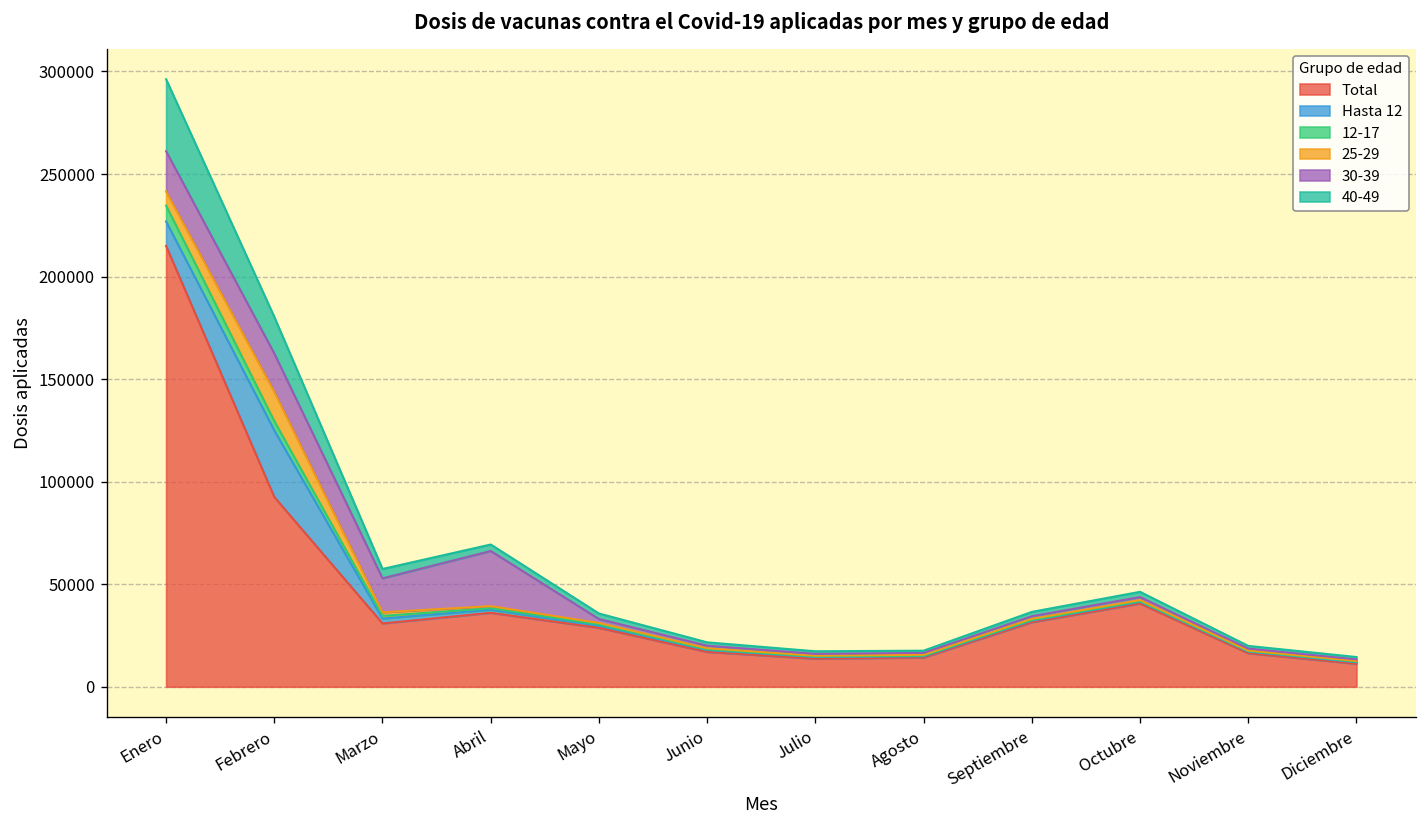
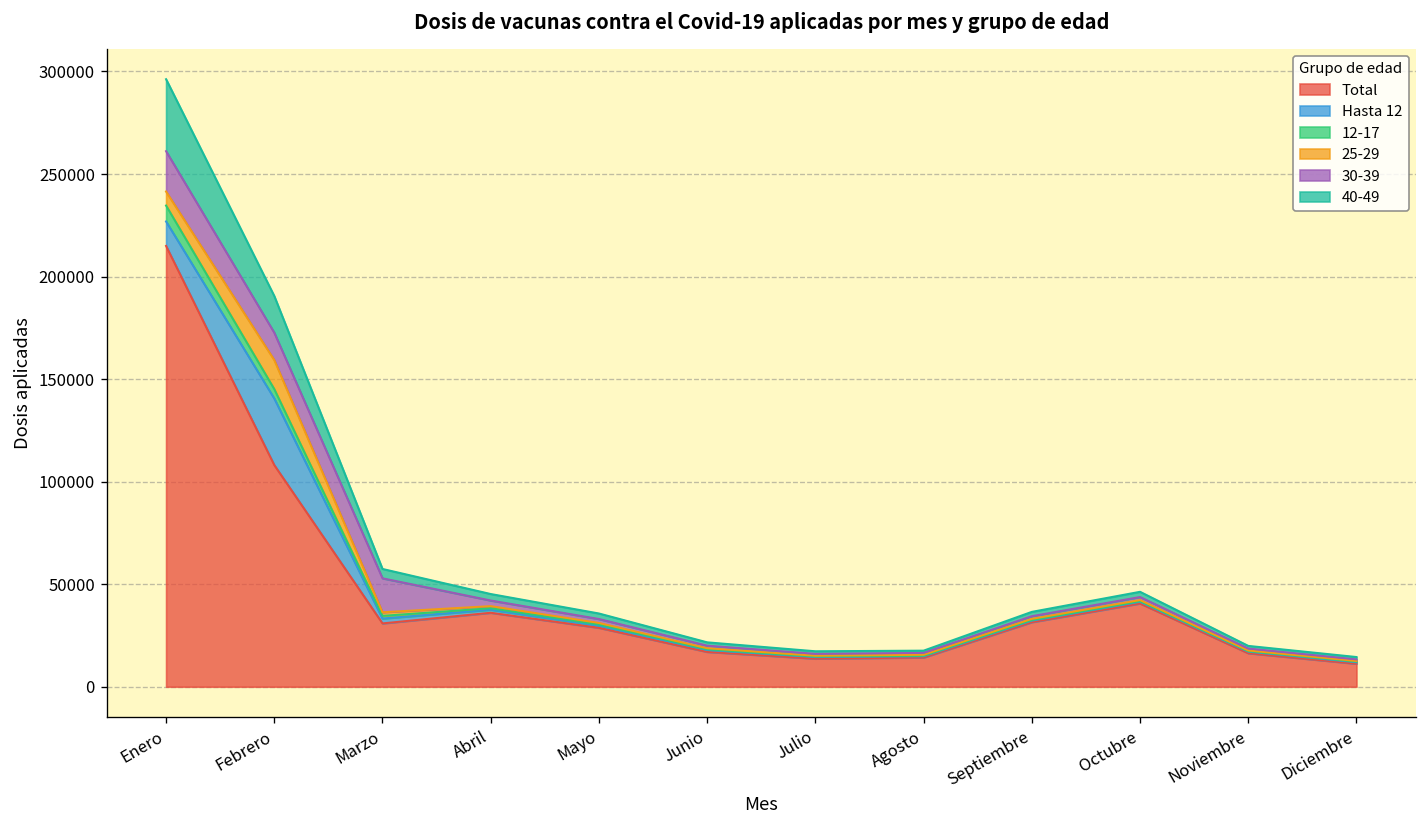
  {
    "Total": {
      "Enero": 215000,
-     "Febrero": 93000,
+     "Febrero": 108000,
      "Marzo": 31000
    },
    "Hasta 12": {
      "Enero": 12000,
      "Febrero": 32000
    },
    "25-29": {
      "Enero": 7000,
      "Febrero": 14000,
      "Marzo": 2000
    },
    "30-39": {
      "Enero": 20000,
-     "Febrero": 19000,
+     "Febrero": 13000,
      "Marzo": 17000,
-     "Abril": 27000,
+     "Abril": 3000,
      "Mayo": 2000,
      "Octubre": 1000
    }
  }
